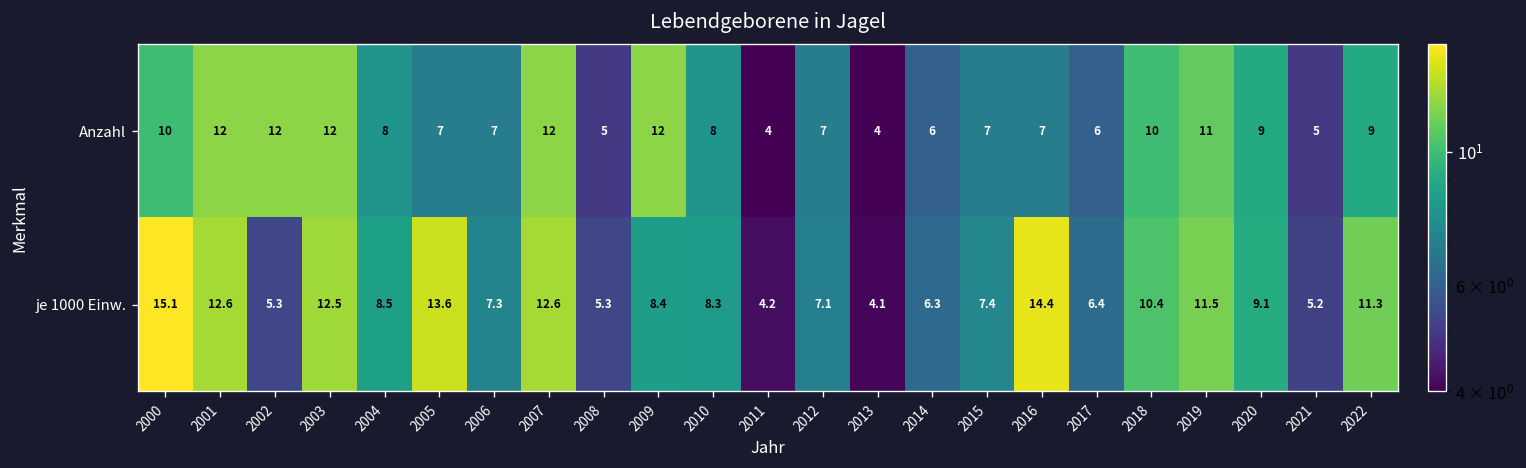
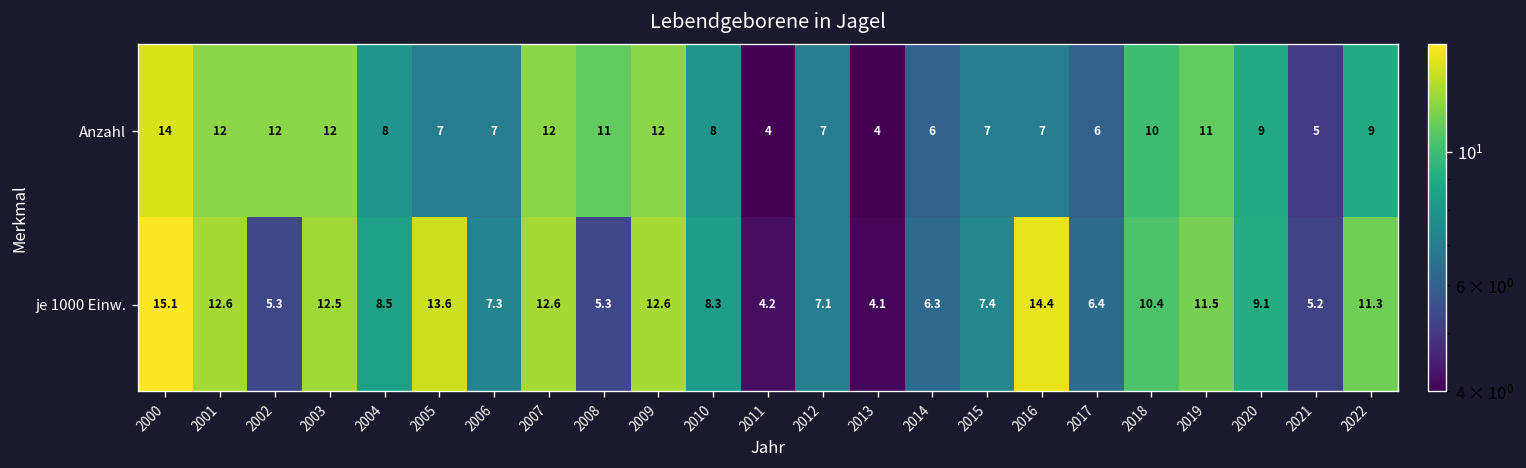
  {
    "Anzahl": {
-     "2000": 10,
+     "2000": 14,
      "2001": 12,
      "2002": 12,
      "2003": 12,
      "2004": 8,
      "2005": 7,
      "2006": 7,
      "2007": 12,
-     "2008": 5,
+     "2008": 11,
      "2009": 12,
      "2010": 8,
      "2011": 4,
      "2012": 7,
      "2013": 4,
      "2014": 6,
      "2015": 7,
      "2016": 7,
      "2017": 6,
      "2018": 10,
      "2019": 11,
      "2020": 9,
      "2021": 5,
      "2022": 9
    },
    "je 1000 Einw.": {
      "2000": 15.1,
      "2001": 12.6,
      "2002": 5.3,
      "2003": 12.5,
      "2004": 8.5,
      "2005": 13.6,
      "2006": 7.3,
      "2007": 12.6,
      "2008": 5.3,
-     "2009": 8.4,
+     "2009": 12.6,
      "2010": 8.3,
      "2011": 4.2,
      "2012": 7.1,
      "2013": 4.1,
      "2014": 6.3,
      "2015": 7.4,
      "2016": 14.4,
      "2017": 6.4,
      "2018": 10.4,
      "2019": 11.5,
      "2020": 9.1,
      "2021": 5.2,
      "2022": 11.3
    }
  }
